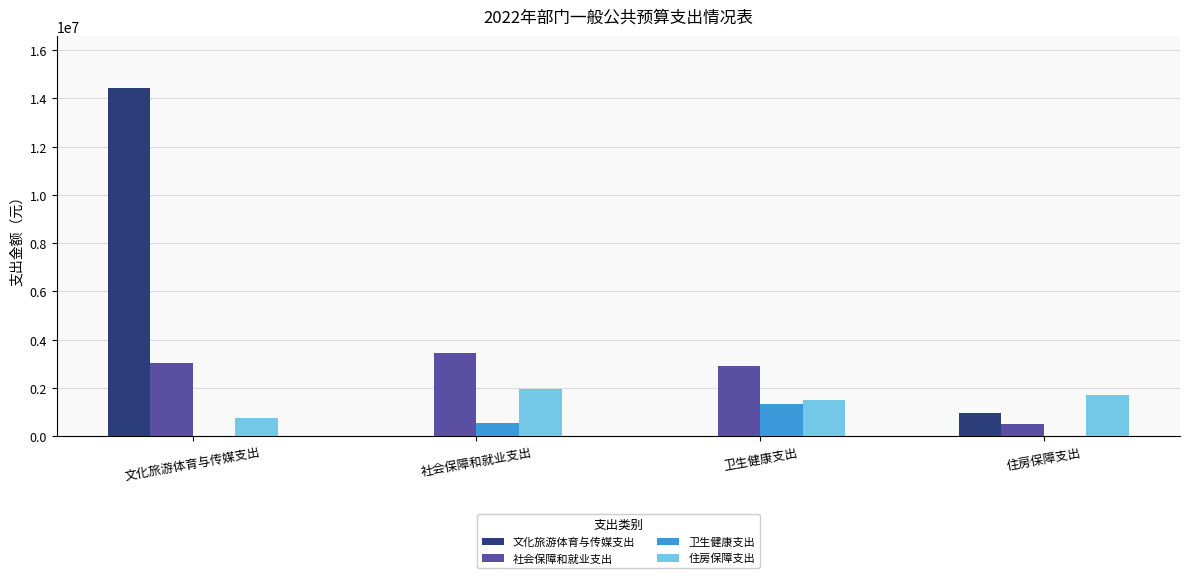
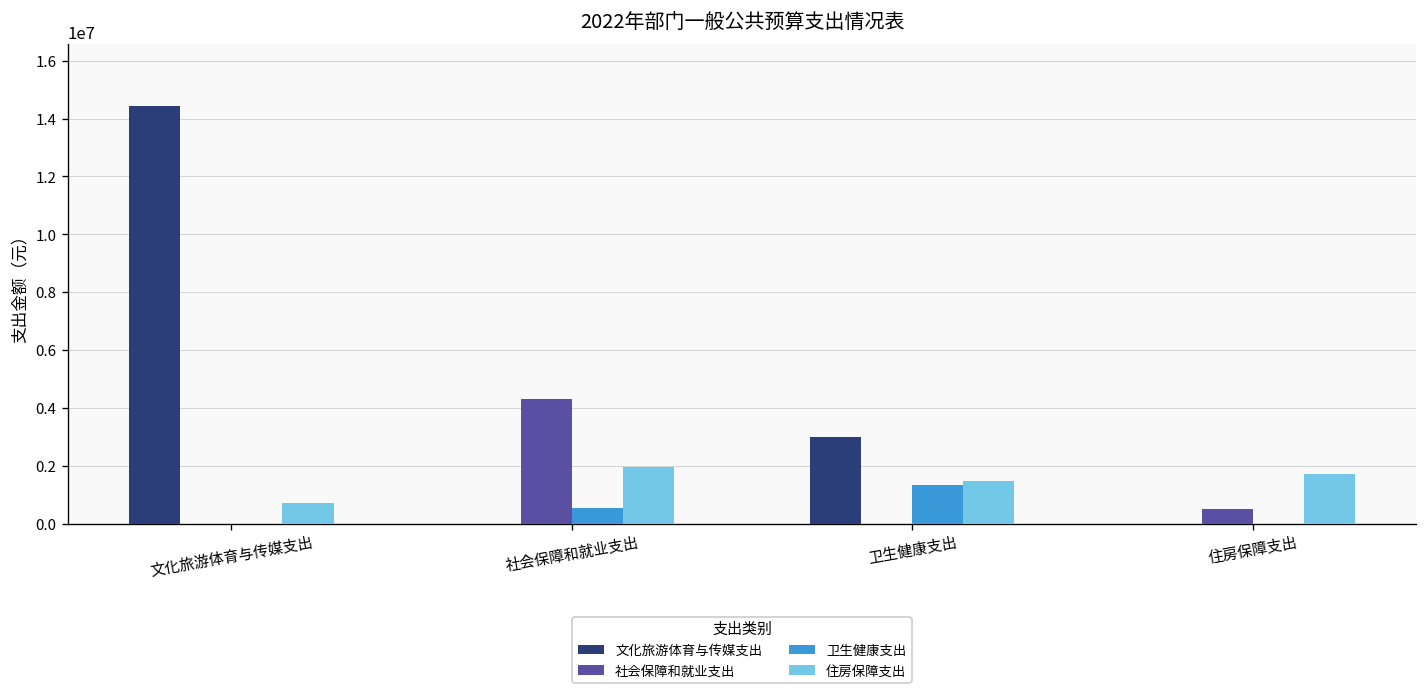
  {
    "文化旅游体育与传媒支出": {
      "文化旅游体育与传媒支出": 14400000,
      "社会保障和就业支出": 0,
-     "卫生健康支出": 0,
-     "住房保障支出": 1000000
+     "卫生健康支出": 3000000,
+     "住房保障支出": 0
    },
    "社会保障和就业支出": {
-     "文化旅游体育与传媒支出": 3000000,
-     "社会保障和就业支出": 3500000,
-     "卫生健康支出": 2900000,
+     "文化旅游体育与传媒支出": 0,
+     "社会保障和就业支出": 4300000,
+     "卫生健康支出": 0,
      "住房保障支出": 500000
    },
    "卫生健康支出": {
      "文化旅游体育与传媒支出": 0,
      "社会保障和就业支出": 600000,
      "卫生健康支出": 1300000,
      "住房保障支出": 0
    },
    "住房保障支出": {
      "文化旅游体育与传媒支出": 700000,
      "社会保障和就业支出": 2000000,
      "卫生健康支出": 1500000,
      "住房保障支出": 1700000
    }
  }
